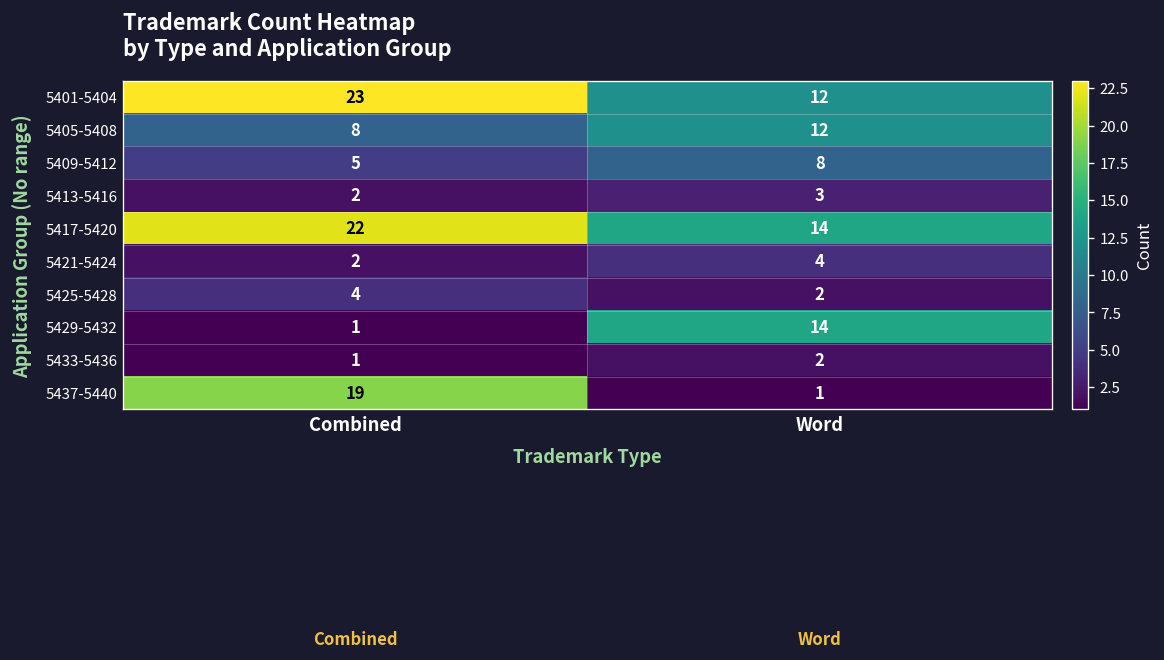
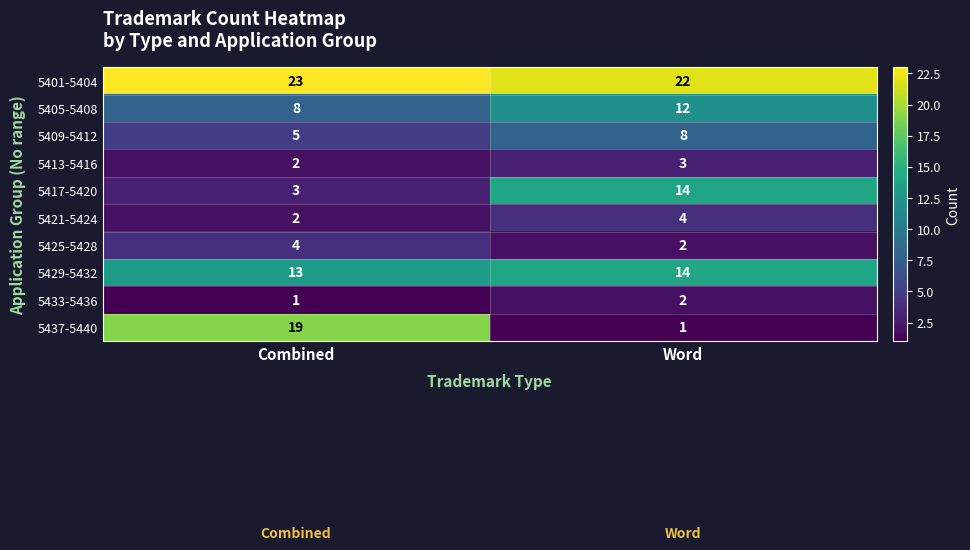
  {
    "5401-5404": {
      "Combined": 23,
-     "Word": 12
+     "Word": 22
    },
    "5405-5408": {
      "Combined": 8,
      "Word": 12
    },
    "5409-5412": {
      "Combined": 5,
      "Word": 8
    },
    "5413-5416": {
      "Combined": 2,
      "Word": 3
    },
    "5417-5420": {
-     "Combined": 22,
+     "Combined": 3,
      "Word": 14
    },
    "5421-5424": {
      "Combined": 2,
      "Word": 4
    },
    "5425-5428": {
      "Combined": 4,
      "Word": 2
    },
    "5429-5432": {
-     "Combined": 1,
+     "Combined": 13,
      "Word": 14
    },
    "5433-5436": {
      "Combined": 1,
      "Word": 2
    },
    "5437-5440": {
      "Combined": 19,
      "Word": 1
    }
  }
